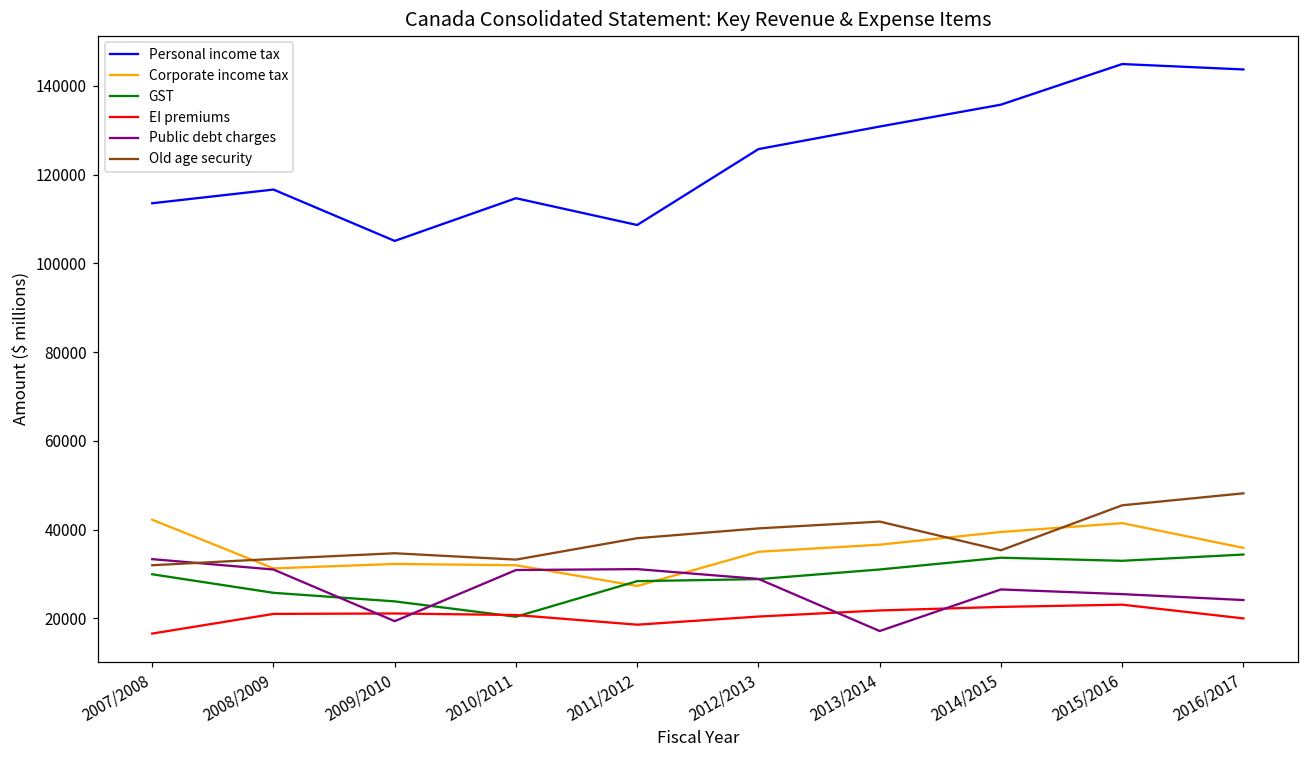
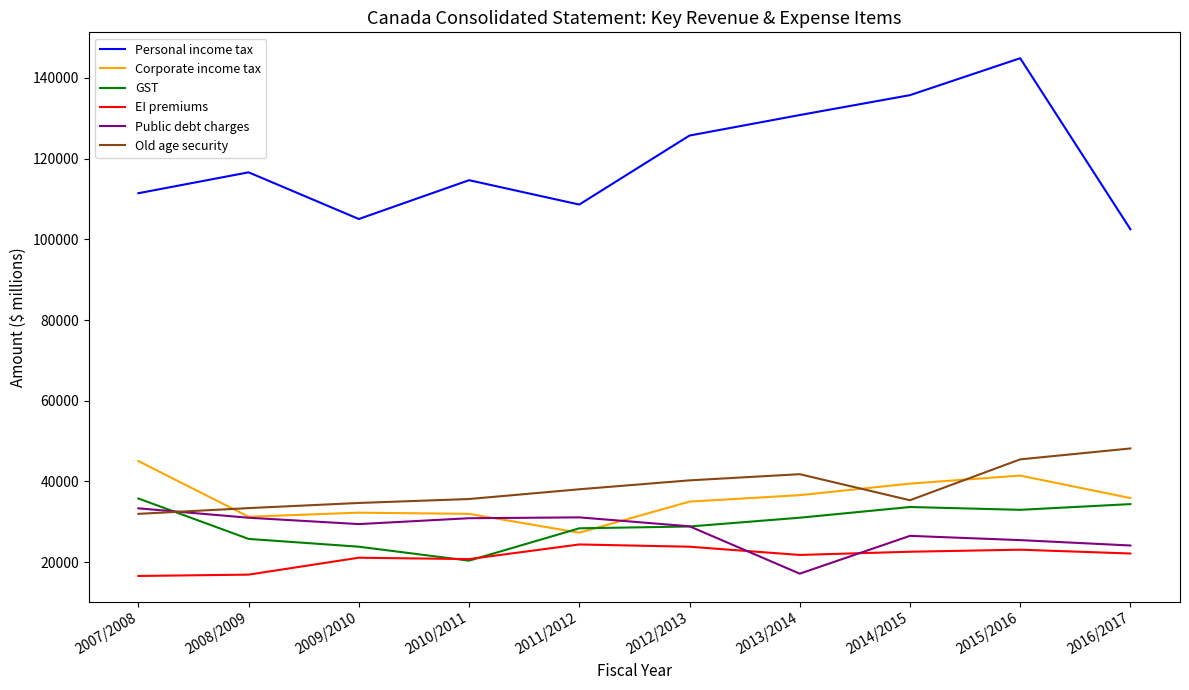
  {
    "Personal income tax": {
-     "2007/2008": 114000,
+     "2007/2008": 111000,
      "2008/2009": 117000,
      "2009/2010": 105000,
      "2010/2011": 115000,
      "2011/2012": 109000,
      "2012/2013": 126000,
      "2013/2014": 131000,
      "2014/2015": 136000,
      "2015/2016": 145000,
-     "2016/2017": 144000
+     "2016/2017": 103000
    },
    "Corporate income tax": {
-     "2007/2008": 42000,
+     "2007/2008": 45000,
      "2009/2010": 32000,
      "2010/2011": 32000,
      "2011/2012": 27000,
      "2012/2013": 35000,
      "2013/2014": 37000,
      "2014/2015": 39000,
      "2015/2016": 41000,
      "2016/2017": 36000
    },
    "GST": {
-     "2007/2008": 30000,
+     "2007/2008": 36000,
      "2008/2009": 26000,
      "2009/2010": 24000,
      "2011/2012": 28000,
      "2013/2014": 31000,
      "2014/2015": 34000,
      "2015/2016": 33000,
      "2016/2017": 34000
    },
    "EI premiums": {
      "2007/2008": 17000,
-     "2008/2009": 21000,
+     "2008/2009": 17000,
      "2009/2010": 21000,
-     "2011/2012": 19000,
-     "2012/2013": 20000,
+     "2011/2012": 24000,
+     "2012/2013": 24000,
      "2013/2014": 22000,
      "2014/2015": 23000,
      "2015/2016": 23000,
-     "2016/2017": 20000
+     "2016/2017": 22000
    },
    "Public debt charges": {
      "2007/2008": 33000,
-     "2009/2010": 19000,
+     "2009/2010": 29000,
      "2010/2011": 31000,
      "2011/2012": 31000,
      "2013/2014": 17000,
      "2014/2015": 26000,
      "2015/2016": 25000,
      "2016/2017": 24000
    },
    "Old age security": {
      "2007/2008": 32000,
      "2008/2009": 33000,
      "2009/2010": 35000,
-     "2010/2011": 33000,
+     "2010/2011": 36000,
      "2011/2012": 38000,
      "2012/2013": 40000,
      "2013/2014": 42000,
      "2014/2015": 35000,
      "2015/2016": 45000,
      "2016/2017": 48000
    }
  }
